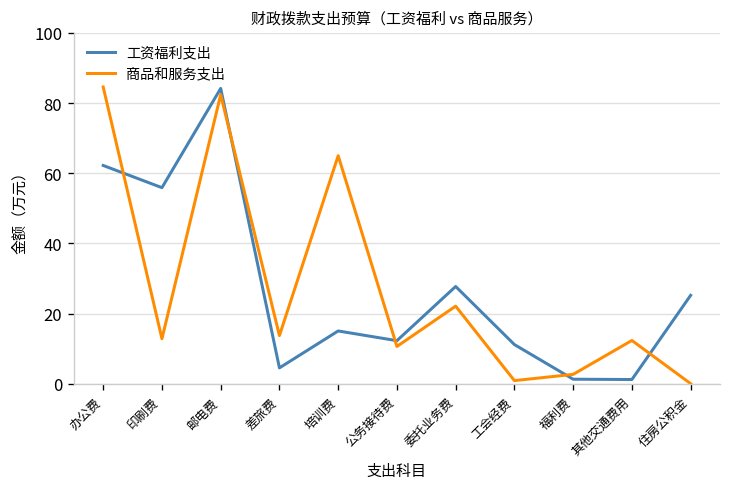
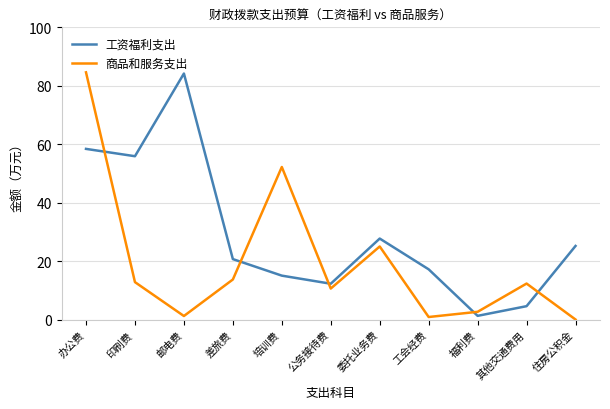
  {
    "工资福利支出": {
-     "办公费": 62,
+     "办公费": 58,
      "印刷费": 56,
      "邮电费": 84,
-     "差旅费": 4,
+     "差旅费": 21,
      "培训费": 15,
      "公务接待费": 12,
      "委托业务费": 28,
-     "工会经费": 11,
+     "工会经费": 17,
      "福利费": 1,
-     "其他交通费用": 1,
+     "其他交通费用": 5,
      "住房公积金": 25
    },
    "商品和服务支出": {
      "办公费": 85,
      "印刷费": 13,
-     "邮电费": 82,
+     "邮电费": 1,
      "差旅费": 14,
-     "培训费": 65,
+     "培训费": 52,
      "公务接待费": 11,
-     "委托业务费": 22,
+     "委托业务费": 25,
      "工会经费": 1,
      "福利费": 3,
      "其他交通费用": 12,
      "住房公积金": 0
    }
  }
